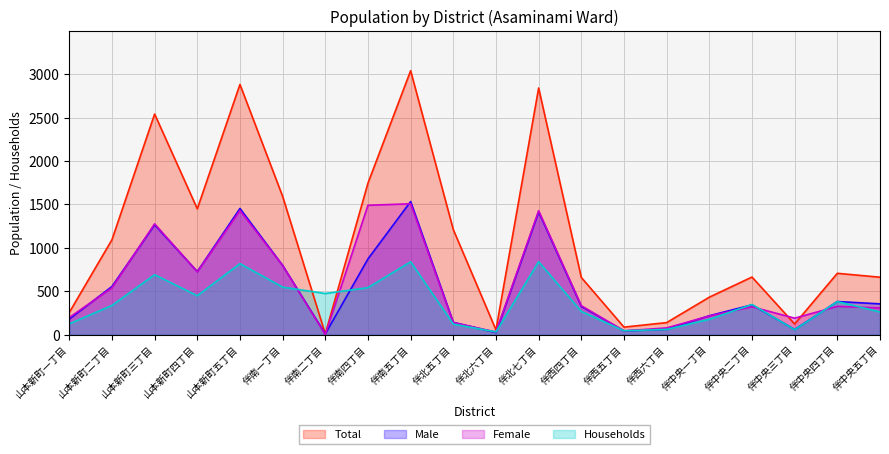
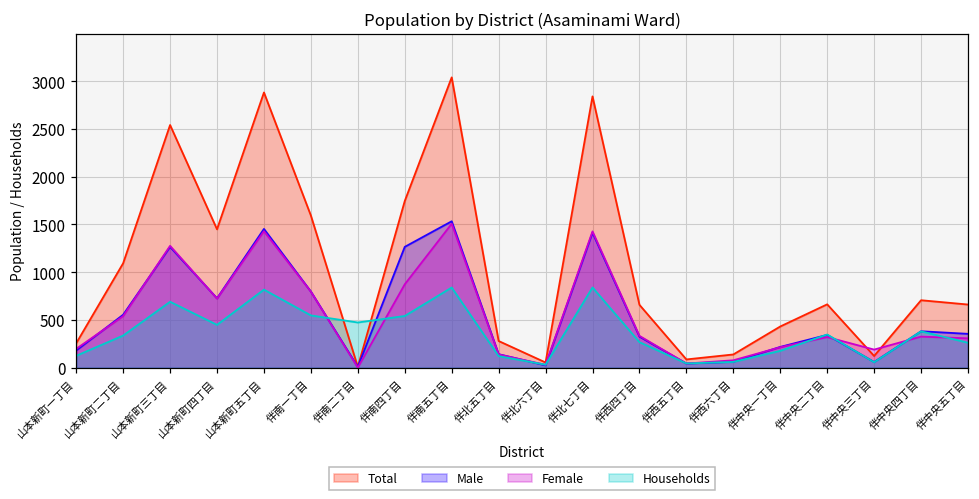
  {
    "Total": {
      "山本新町一丁目": 300,
      "山本新町二丁目": 1100,
      "山本新町三丁目": 2500,
      "山本新町四丁目": 1400,
      "山本新町五丁目": 2900,
      "伴南一丁目": 1600,
      "伴南四丁目": 1700,
      "伴南五丁目": 3000,
-     "伴北五丁目": 1200,
+     "伴北五丁目": 300,
      "伴北七丁目": 2800,
      "伴西四丁目": 700,
      "伴西五丁目": 100,
      "伴西六丁目": 100,
      "伴中央一丁目": 400,
      "伴中央二丁目": 700,
      "伴中央三丁目": 100,
      "伴中央四丁目": 700,
      "伴中央五丁目": 700
    },
    "Male": {
-     "伴南四丁目": 900,
+     "伴南四丁目": 1300,
      "伴中央五丁目": 400
    },
    "Female": {
-     "伴南四丁目": 1500,
+     "伴南四丁目": 900,
      "伴中央三丁目": 200,
      "伴中央四丁目": 300,
      "伴中央五丁目": 300
    },
    "Households": {
      "山本新町一丁目": 100,
      "山本新町二丁目": 300,
      "山本新町三丁目": 700,
      "山本新町四丁目": 400,
      "山本新町五丁目": 800,
      "伴南一丁目": 500,
      "伴南二丁目": 500,
      "伴南四丁目": 500,
      "伴南五丁目": 800,
      "伴北七丁目": 800,
      "伴西四丁目": 300,
      "伴中央一丁目": 200,
      "伴中央五丁目": 300
    }
  }
